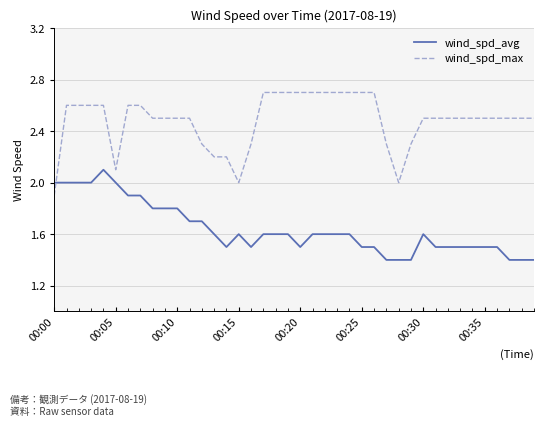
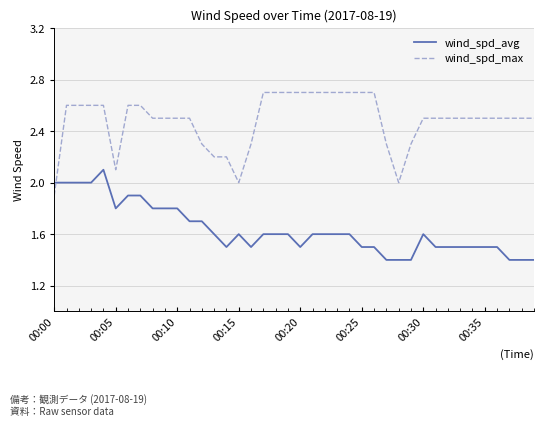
  {
    "wind_spd_avg": {
      "00:00": 2.0,
-     "00:05": 2.0,
+     "00:05": 1.8,
      "00:10": 1.8,
      "00:15": 1.6,
      "00:20": 1.5,
      "00:25": 1.5,
      "00:30": 1.6,
      "00:35": 1.5
    },
    "wind_spd_max": {
      "00:00": 1.9,
      "00:05": 2.1,
      "00:10": 2.5,
      "00:15": 2.0,
      "00:20": 2.7,
      "00:25": 2.7,
      "00:30": 2.5,
      "00:35": 2.5
    }
  }
